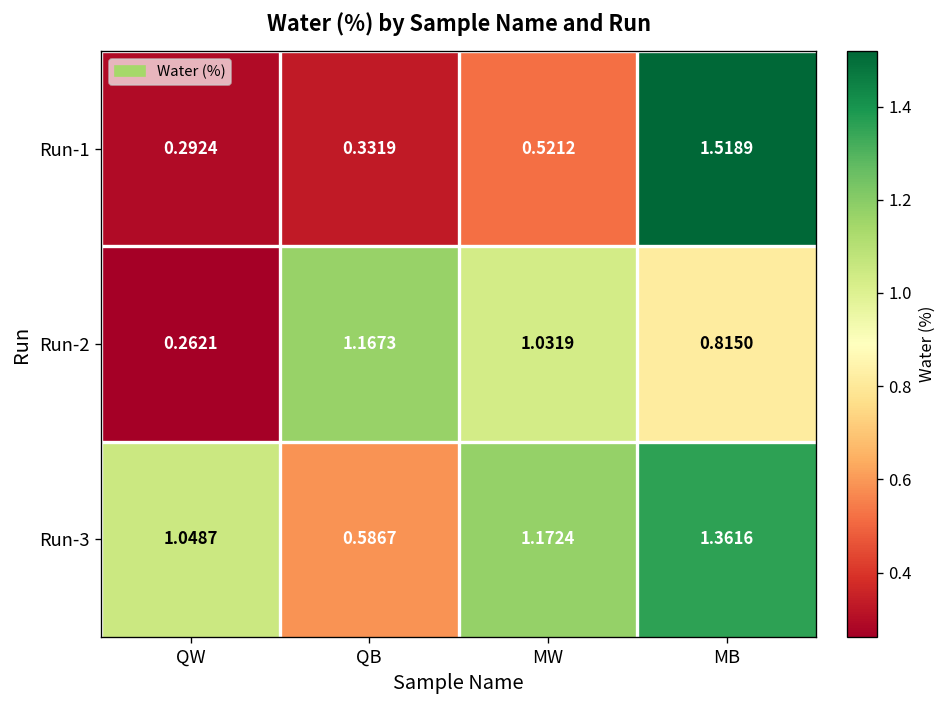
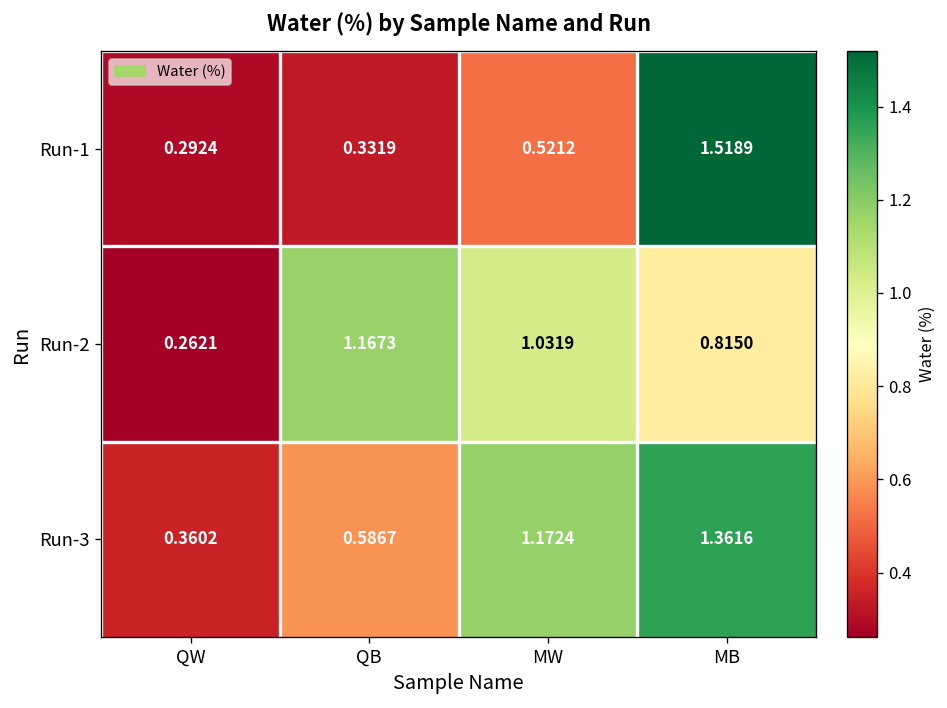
  {
    "Run-1": {
      "QW": 0.2924,
      "QB": 0.3319,
      "MW": 0.5212,
      "MB": 1.5189
    },
    "Run-2": {
      "QW": 0.2621,
      "QB": 1.1673,
      "MW": 1.0319,
      "MB": 0.8150
    },
    "Run-3": {
-     "QW": 1.0487,
+     "QW": 0.3602,
      "QB": 0.5867,
      "MW": 1.1724,
      "MB": 1.3616
    }
  }
